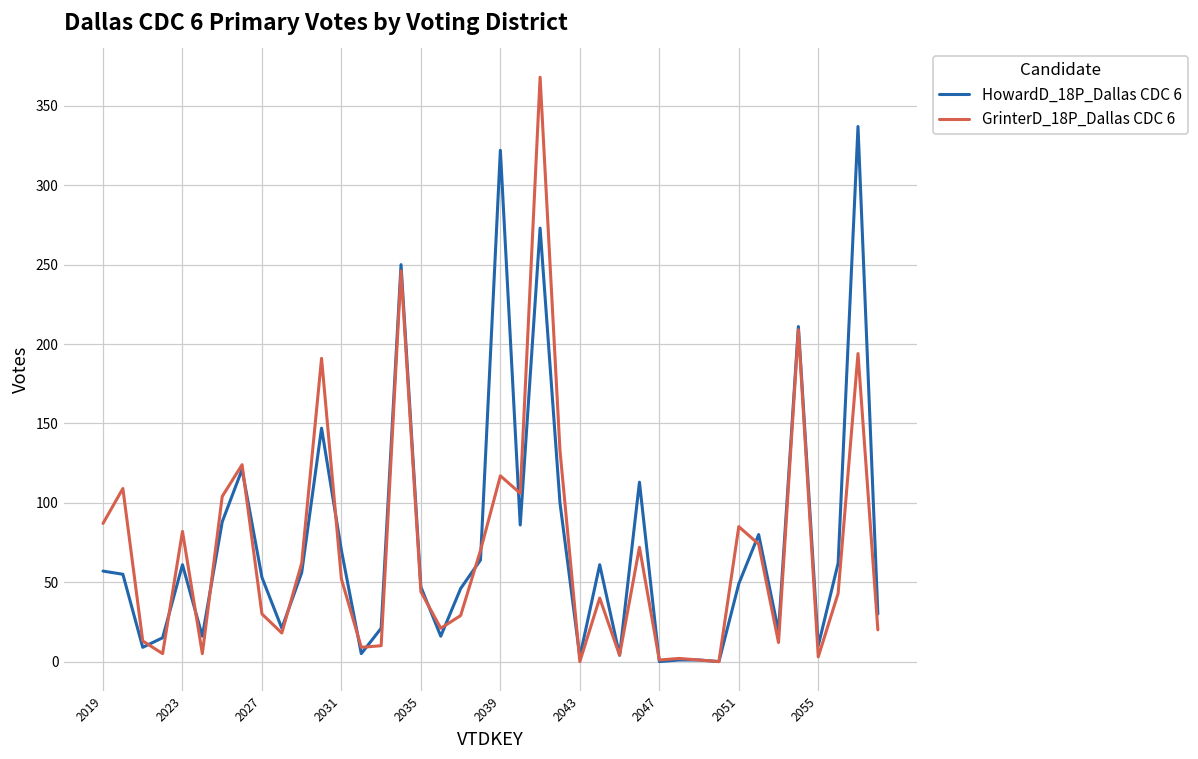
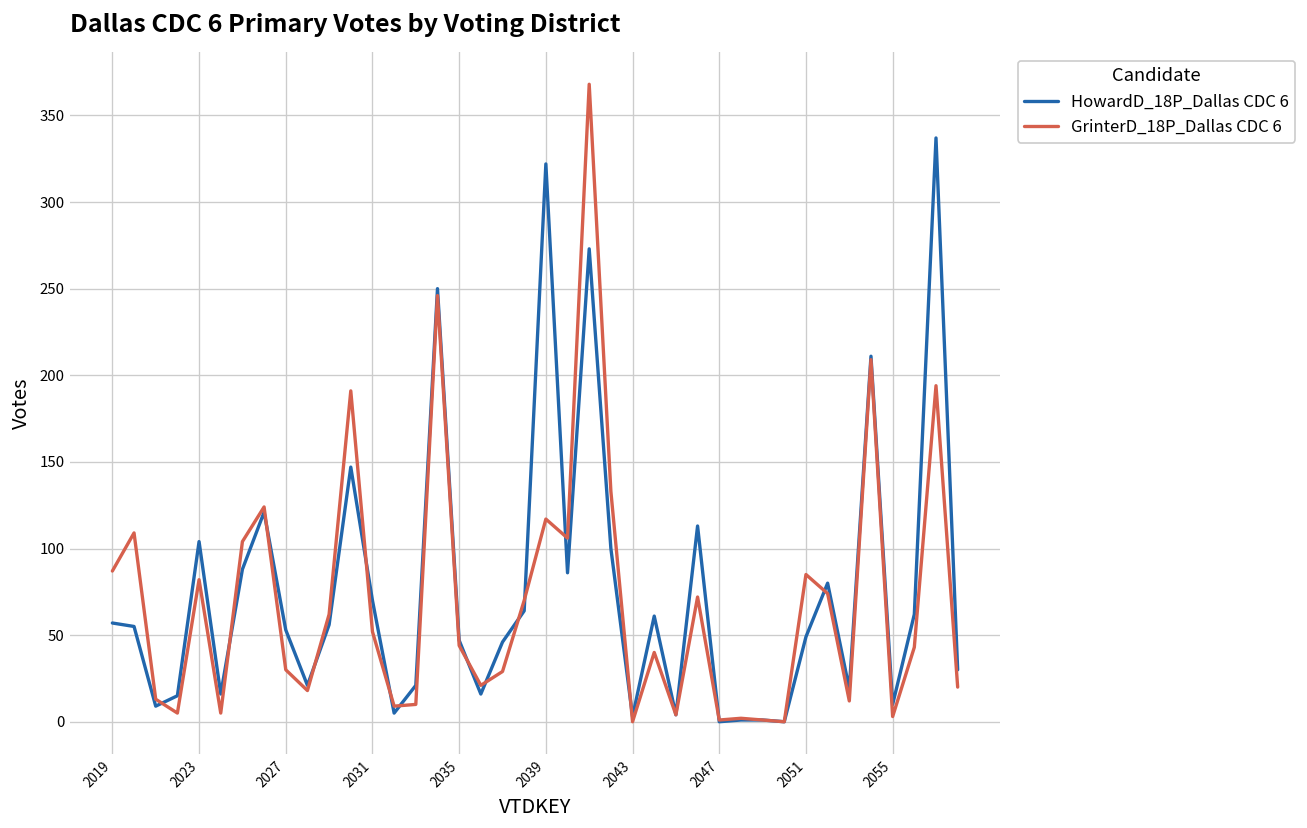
  {
    "HowardD_18P_Dallas CDC 6": {
      "2019": 57,
-     "2023": 61,
+     "2023": 104,
      "2027": 53,
      "2031": 70,
      "2035": 47,
      "2039": 322,
      "2043": 3,
      "2051": 49,
      "2055": 10
    },
    "GrinterD_18P_Dallas CDC 6": {
      "2019": 87,
      "2023": 82,
      "2027": 30,
      "2031": 52,
      "2035": 44,
      "2039": 117,
      "2043": 0,
      "2051": 85,
      "2055": 3
    }
  }
